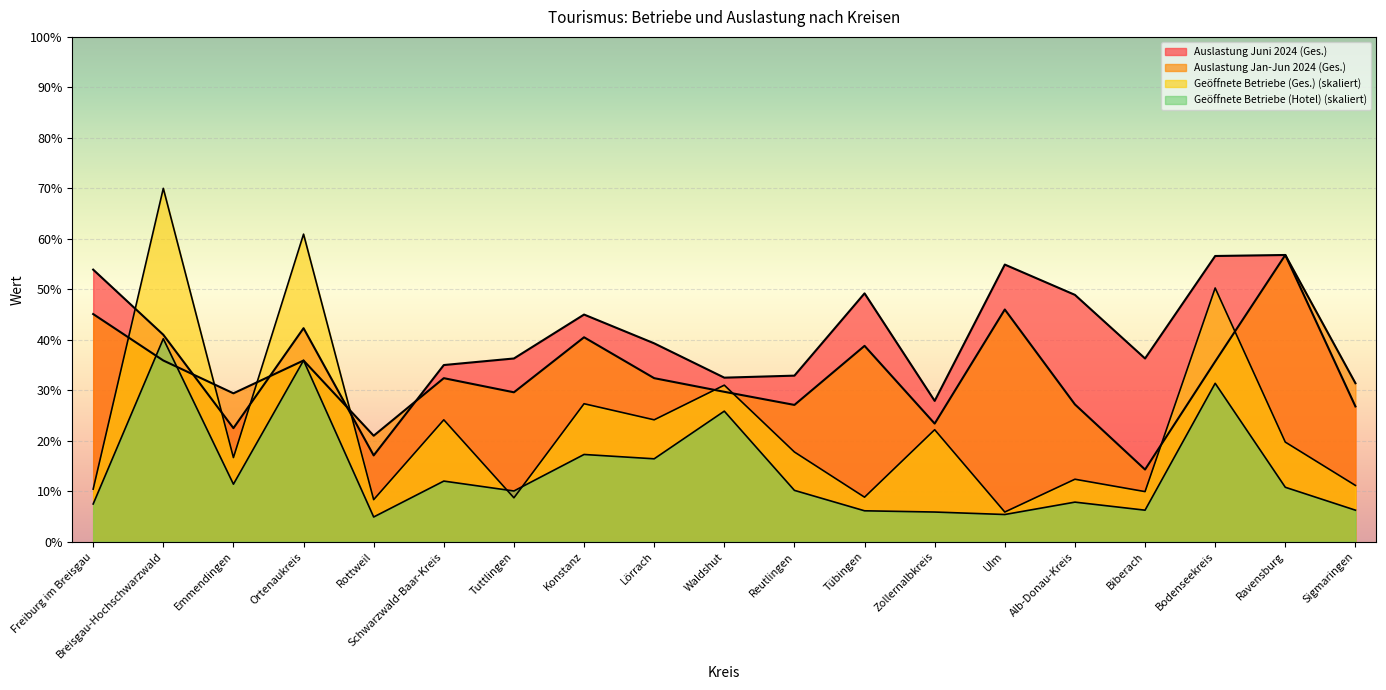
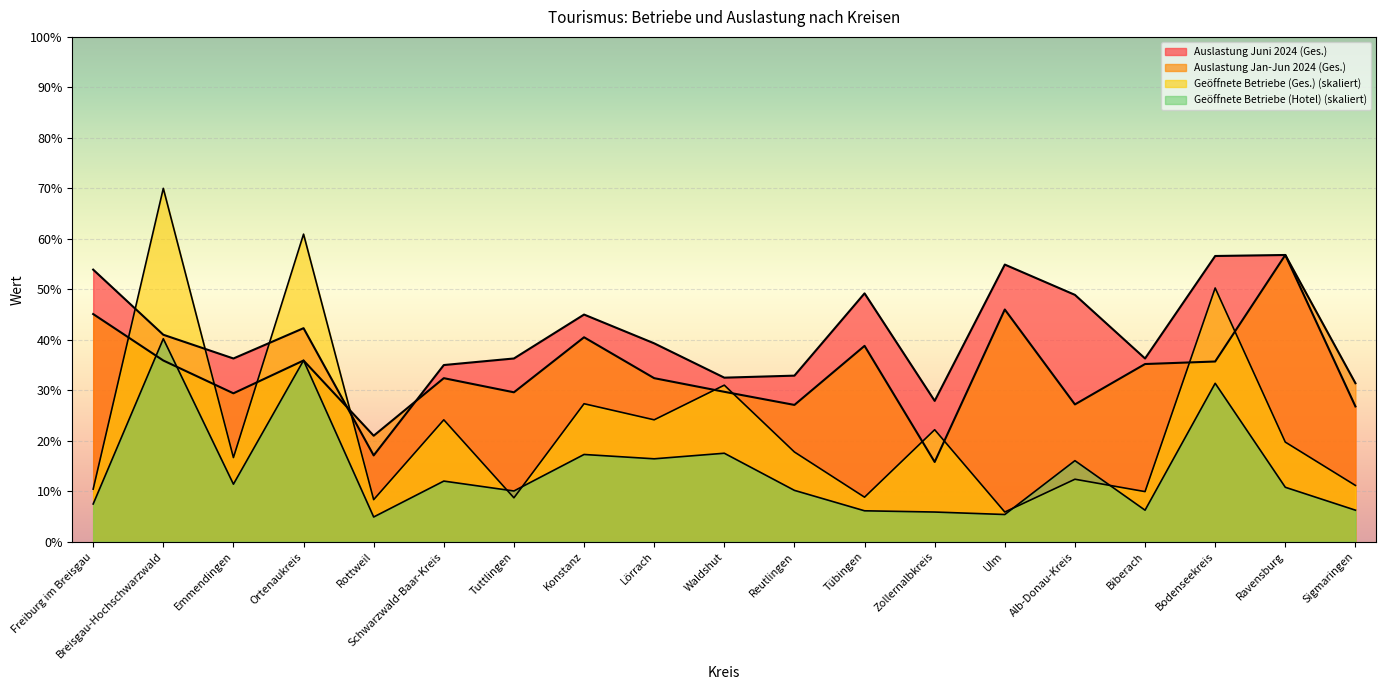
  {
    "Auslastung Juni 2024 (Ges.)": {
      "Freiburg im Breisgau": "54%",
      "Breisgau-Hochschwarzwald": "41%",
-     "Emmendingen": "23%",
+     "Emmendingen": "36%",
      "Ortenaukreis": "42%",
      "Rottweil": "17%",
      "Schwarzwald-Baar-Kreis": "35%",
      "Tuttlingen": "36%",
      "Konstanz": "45%",
      "Lörrach": "39%",
      "Waldshut": "33%",
      "Reutlingen": "33%",
      "Tübingen": "49%",
      "Zollernalbkreis": "28%",
      "Ulm": "55%",
      "Alb-Donau-Kreis": "49%",
      "Biberach": "36%",
      "Bodenseekreis": "57%",
      "Sigmaringen": "27%"
    },
    "Auslastung Jan-Jun 2024 (Ges.)": {
      "Freiburg im Breisgau": "45%",
      "Breisgau-Hochschwarzwald": "36%",
      "Emmendingen": "29%",
      "Rottweil": "21%",
      "Schwarzwald-Baar-Kreis": "32%",
      "Tuttlingen": "30%",
      "Konstanz": "41%",
      "Lörrach": "32%",
      "Waldshut": "30%",
      "Reutlingen": "27%",
      "Tübingen": "39%",
-     "Zollernalbkreis": "23%",
+     "Zollernalbkreis": "16%",
      "Ulm": "46%",
      "Alb-Donau-Kreis": "27%",
-     "Biberach": "14%",
+     "Biberach": "35%",
      "Bodenseekreis": "36%",
      "Sigmaringen": "31%"
    },
    "Geöffnete Betriebe (Ges.) (skaliert)": {
      "Freiburg im Breisgau": "10%",
      "Breisgau-Hochschwarzwald": "70%",
      "Emmendingen": "17%",
      "Ortenaukreis": "61%",
      "Rottweil": "8%",
      "Schwarzwald-Baar-Kreis": "24%",
      "Tuttlingen": "9%",
      "Konstanz": "27%",
      "Lörrach": "24%",
      "Waldshut": "31%",
      "Reutlingen": "18%",
      "Tübingen": "9%",
      "Zollernalbkreis": "22%",
      "Alb-Donau-Kreis": "12%",
      "Biberach": "10%",
      "Bodenseekreis": "50%",
      "Ravensburg": "20%",
      "Sigmaringen": "11%"
    },
    "Geöffnete Betriebe (Hotel) (skaliert)": {
      "Freiburg im Breisgau": "7%",
      "Breisgau-Hochschwarzwald": "40%",
      "Emmendingen": "11%",
      "Rottweil": "5%",
      "Schwarzwald-Baar-Kreis": "12%",
      "Tuttlingen": "10%",
      "Konstanz": "17%",
      "Lörrach": "16%",
-     "Waldshut": "26%",
+     "Waldshut": "18%",
      "Reutlingen": "10%",
      "Tübingen": "6%",
      "Zollernalbkreis": "6%",
-     "Alb-Donau-Kreis": "8%",
+     "Alb-Donau-Kreis": "16%",
      "Biberach": "6%",
      "Bodenseekreis": "31%",
      "Ravensburg": "11%",
      "Sigmaringen": "6%"
    }
  }
